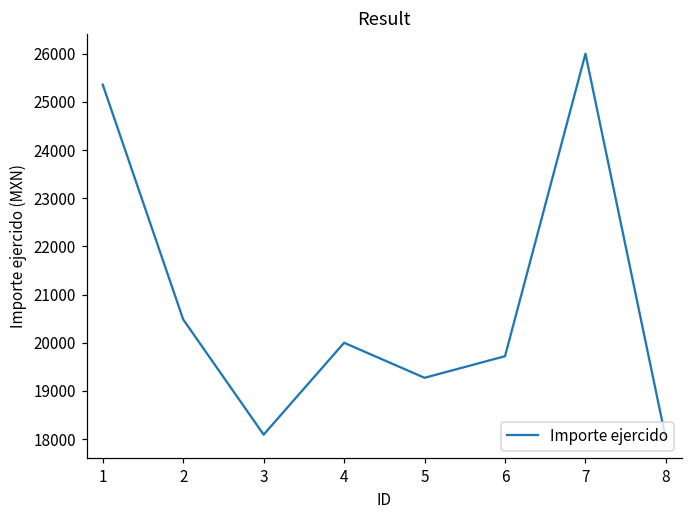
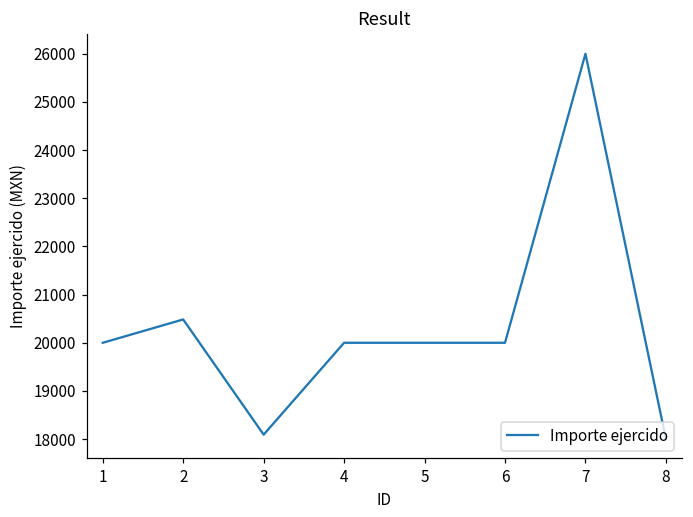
  {
-   "1": 25400,
+   "1": 20000,
    "2": 20500,
    "3": 18100,
    "4": 20000,
-   "5": 19300,
-   "6": 19700,
+   "5": 20000,
+   "6": 20000,
    "7": 26000
  }
